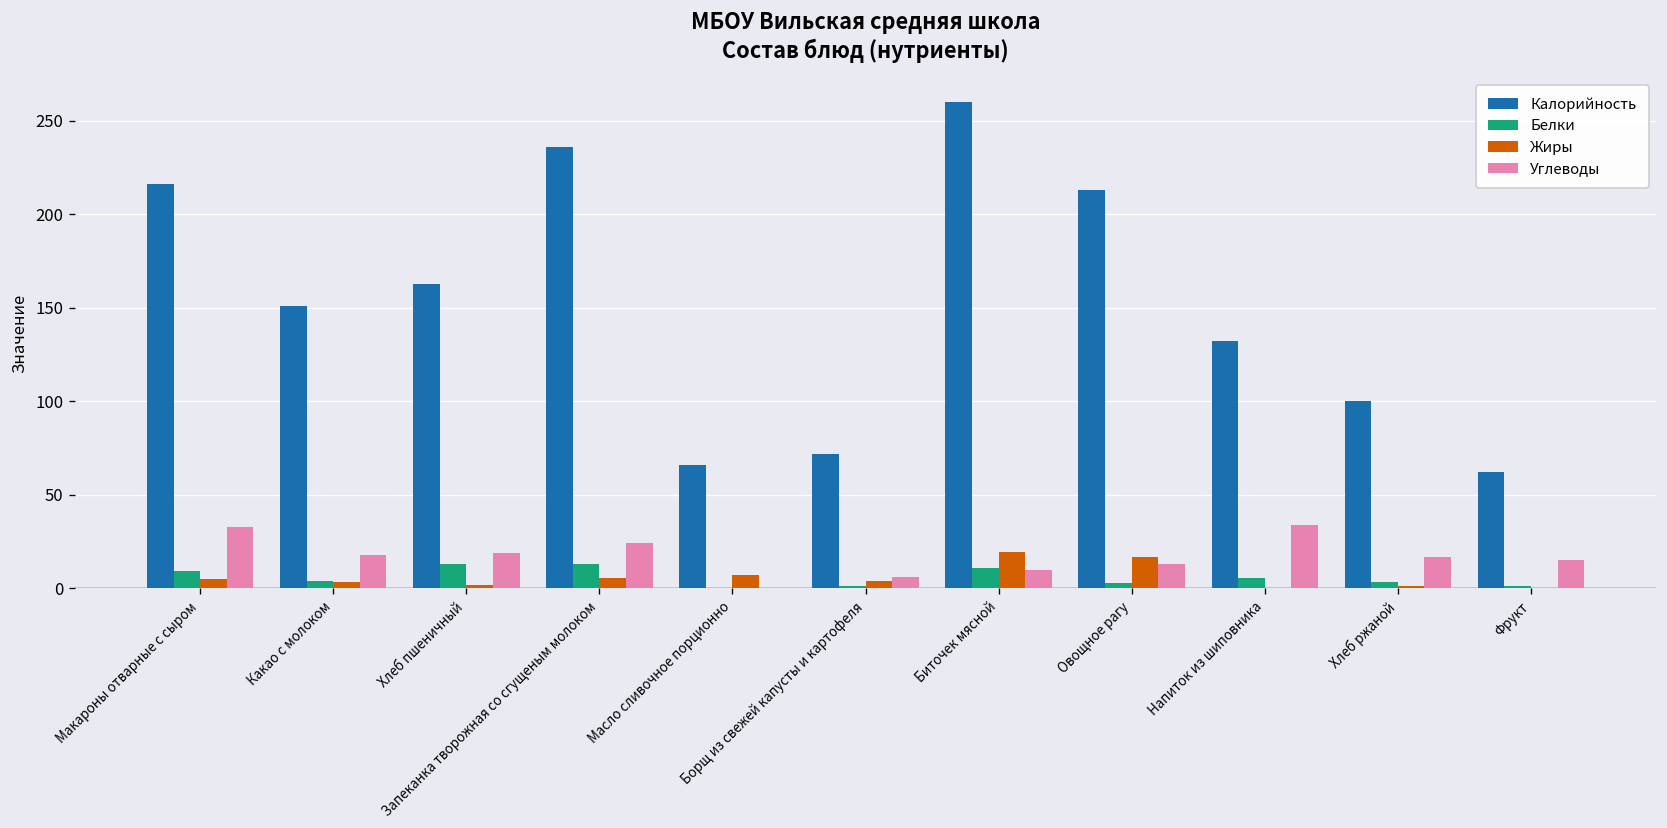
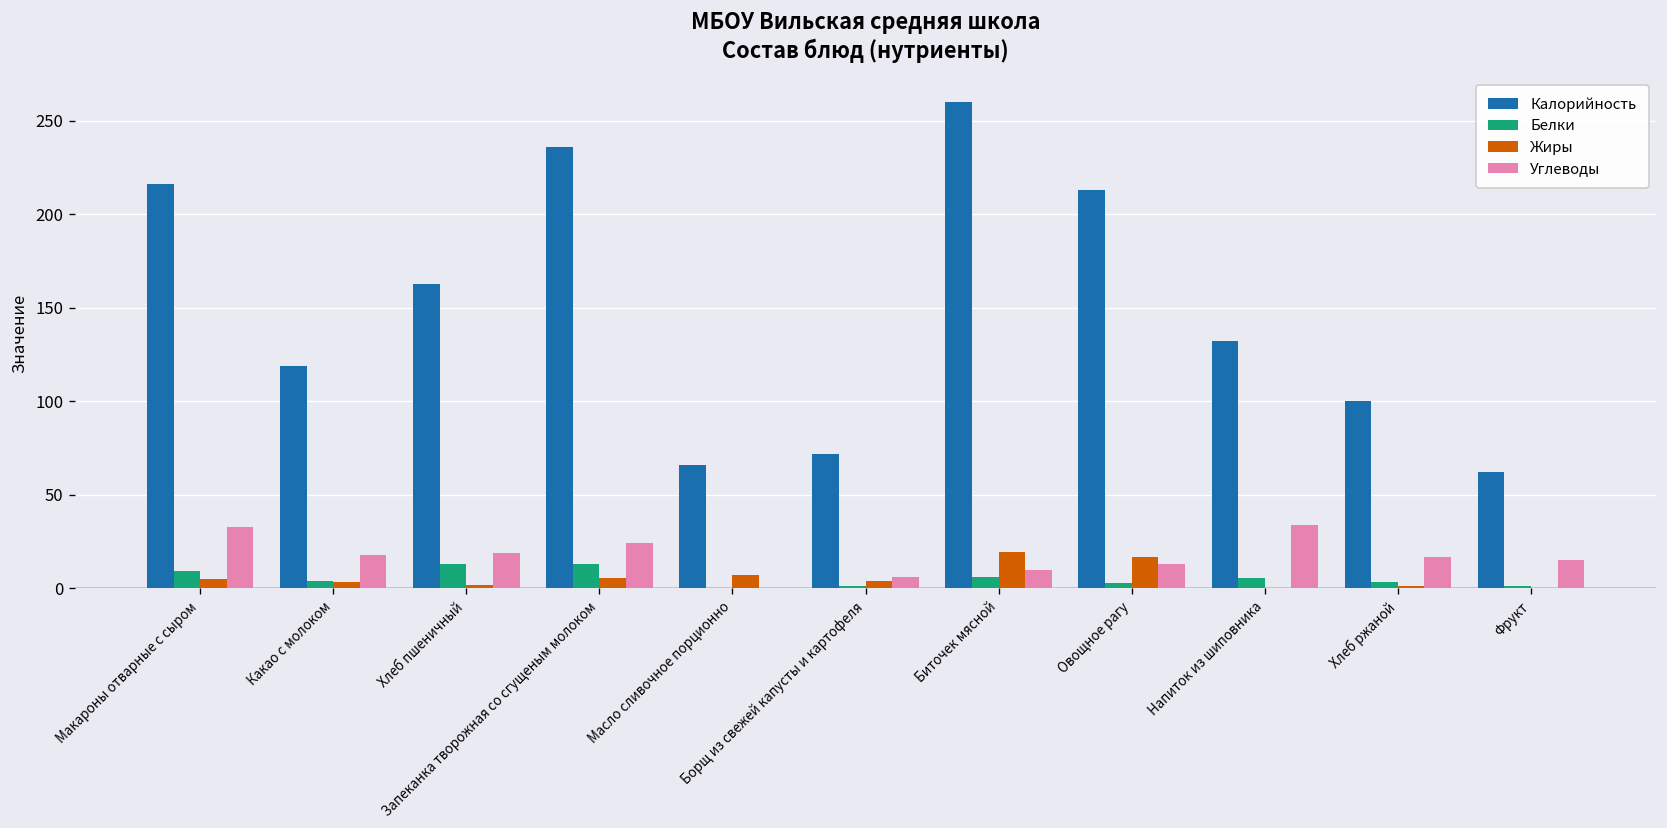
  {
    "Калорийность": {
      "Макароны отварные с сыром": 216,
-     "Какао с молоком": 151,
+     "Какао с молоком": 119,
      "Хлеб пшеничный": 163,
      "Запеканка творожная со сгущеным молоком": 236,
      "Масло сливочное порционно": 66,
      "Борщ из свежей капусты и картофеля": 72,
      "Биточек мясной": 260,
      "Овощное рагу": 213,
      "Напиток из шиповника": 132,
      "Хлеб ржаной": 100,
      "Фрукт": 62
    },
    "Белки": {
      "Макароны отварные с сыром": 9,
      "Какао с молоком": 4,
      "Хлеб пшеничный": 13,
      "Запеканка творожная со сгущеным молоком": 13,
-     "Биточек мясной": 11,
+     "Биточек мясной": 6,
      "Овощное рагу": 3,
      "Напиток из шиповника": 6,
      "Хлеб ржаной": 3
    },
    "Жиры": {
      "Макароны отварные с сыром": 5,
      "Какао с молоком": 4,
      "Хлеб пшеничный": 2,
      "Запеканка творожная со сгущеным молоком": 6,
      "Масло сливочное порционно": 7,
      "Борщ из свежей капусты и картофеля": 4,
      "Биточек мясной": 20,
      "Овощное рагу": 16,
      "Напиток из шиповника": 0
    },
    "Углеводы": {
      "Макароны отварные с сыром": 33,
      "Какао с молоком": 18,
      "Хлеб пшеничный": 19,
      "Запеканка творожная со сгущеным молоком": 25,
      "Борщ из свежей капусты и картофеля": 6,
      "Биточек мясной": 10,
      "Овощное рагу": 13,
      "Напиток из шиповника": 34,
      "Хлеб ржаной": 17,
      "Фрукт": 15
    }
  }
